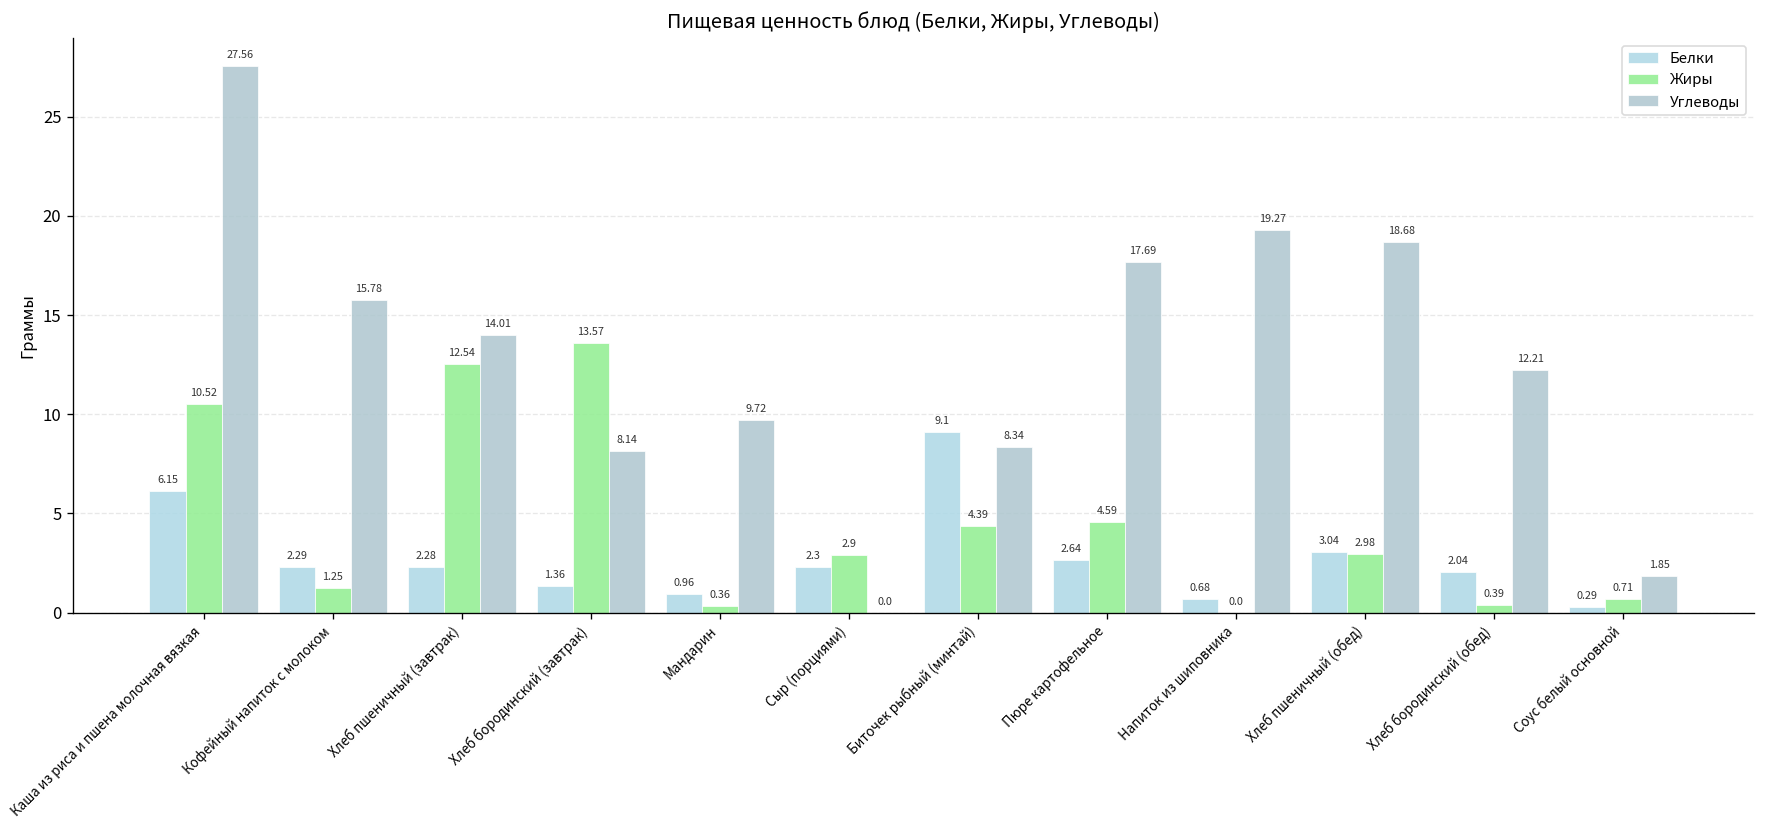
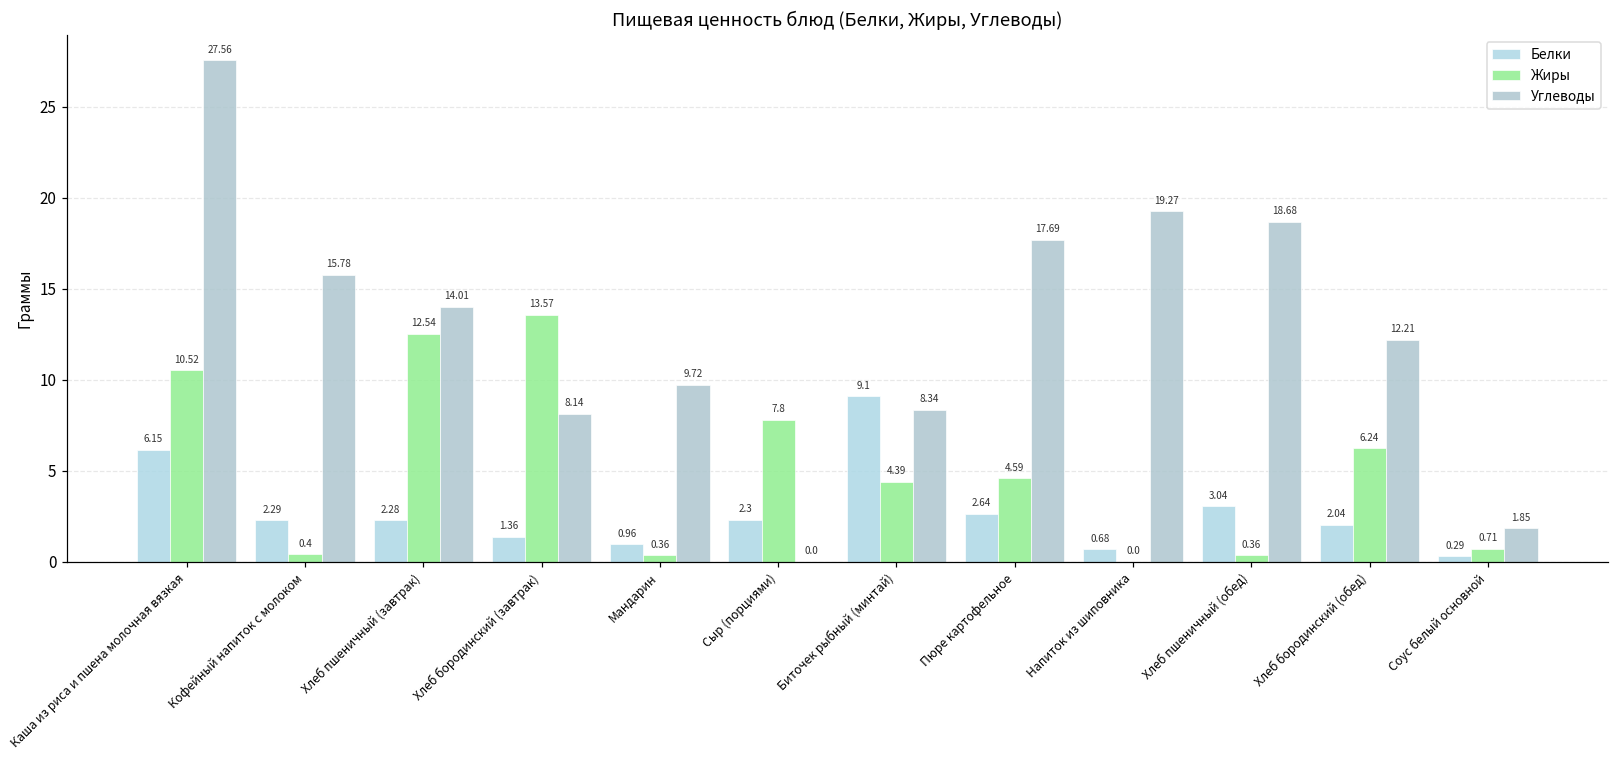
  {
    "Жиры": {
      "Каша из риса и пшена молочная вязкая": 10.52,
-     "Кофейный напиток с молоком": 1.25,
+     "Кофейный напиток с молоком": 0.4,
      "Хлеб пшеничный (завтрак)": 12.54,
      "Хлеб бородинский (завтрак)": 13.57,
      "Мандарин": 0.36,
-     "Сыр (порциями)": 2.9,
+     "Сыр (порциями)": 7.8,
      "Биточек рыбный (минтай)": 4.39,
      "Пюре картофельное": 4.59,
      "Напиток из шиповника": 0.0,
-     "Хлеб пшеничный (обед)": 2.98,
-     "Хлеб бородинский (обед)": 0.39,
+     "Хлеб пшеничный (обед)": 0.36,
+     "Хлеб бородинский (обед)": 6.24,
      "Соус белый основной": 0.71
    }
  }
